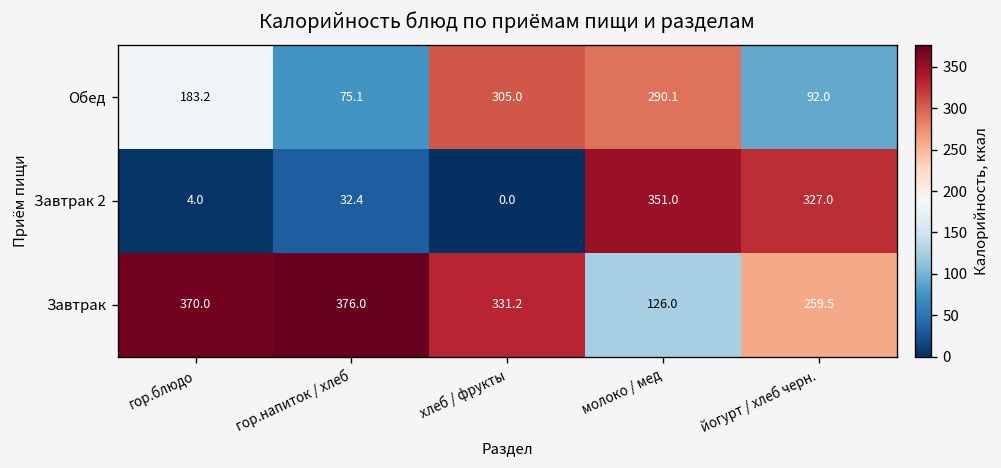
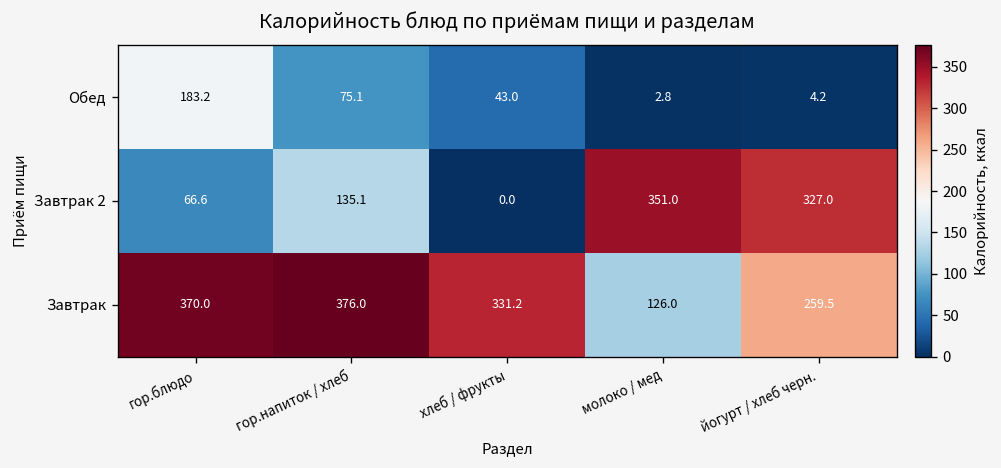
  {
    "Обед": {
      "гор.блюдо": 183.2,
      "гор.напиток / хлеб": 75.1,
-     "хлеб / фрукты": 305.0,
-     "молоко / мед": 290.1,
-     "йогурт / хлеб черн.": 92.0
+     "хлеб / фрукты": 43.0,
+     "молоко / мед": 2.8,
+     "йогурт / хлеб черн.": 4.2
    },
    "Завтрак 2": {
-     "гор.блюдо": 4.0,
-     "гор.напиток / хлеб": 32.4,
+     "гор.блюдо": 66.6,
+     "гор.напиток / хлеб": 135.1,
      "хлеб / фрукты": 0.0,
      "молоко / мед": 351.0,
      "йогурт / хлеб черн.": 327.0
    },
    "Завтрак": {
      "гор.блюдо": 370.0,
      "гор.напиток / хлеб": 376.0,
      "хлеб / фрукты": 331.2,
      "молоко / мед": 126.0,
      "йогурт / хлеб черн.": 259.5
    }
  }
